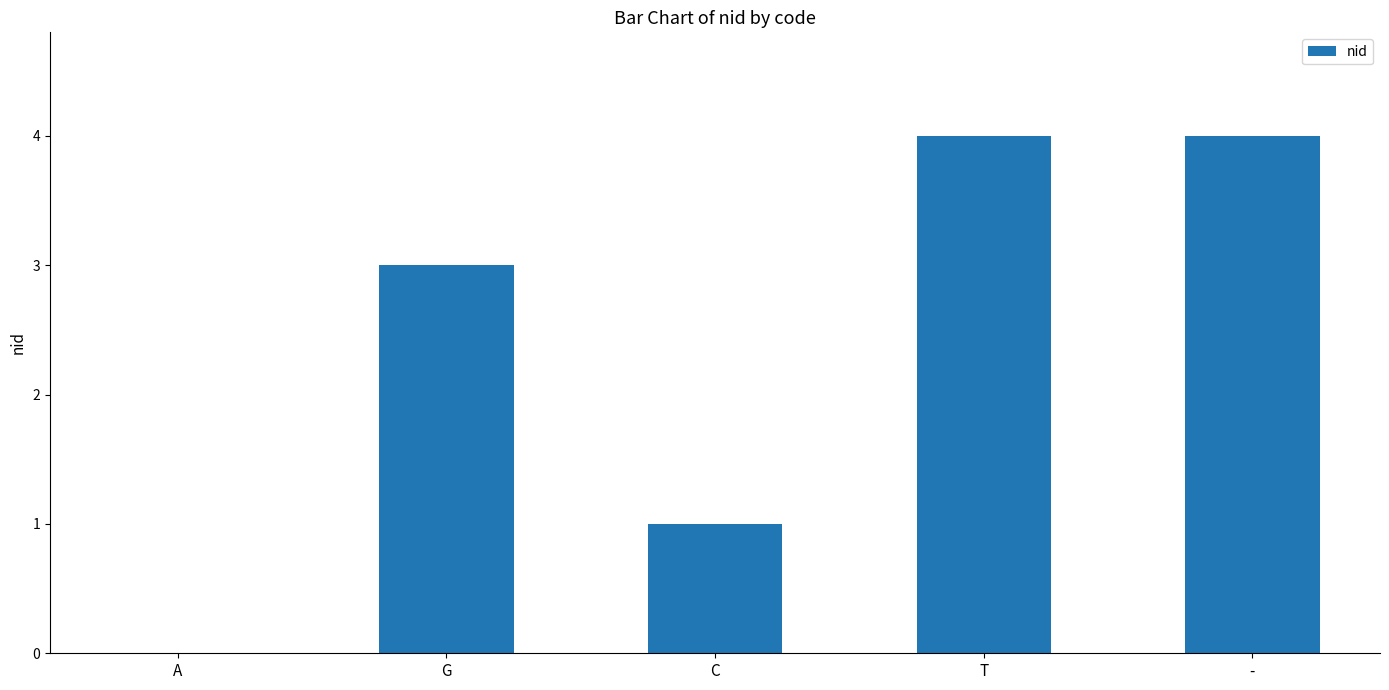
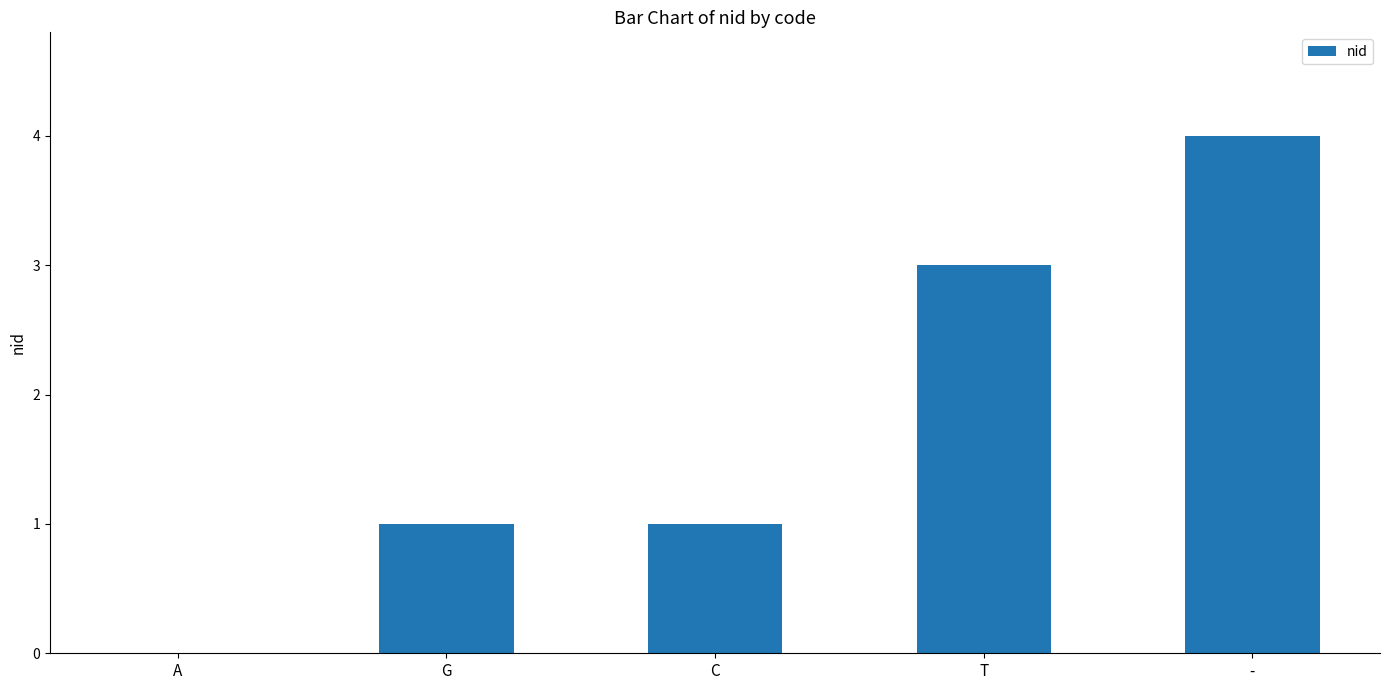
  {
    "A": 0,
-   "G": 3,
+   "G": 1,
    "C": 1,
-   "T": 4,
+   "T": 3,
    "-": 4
  }
